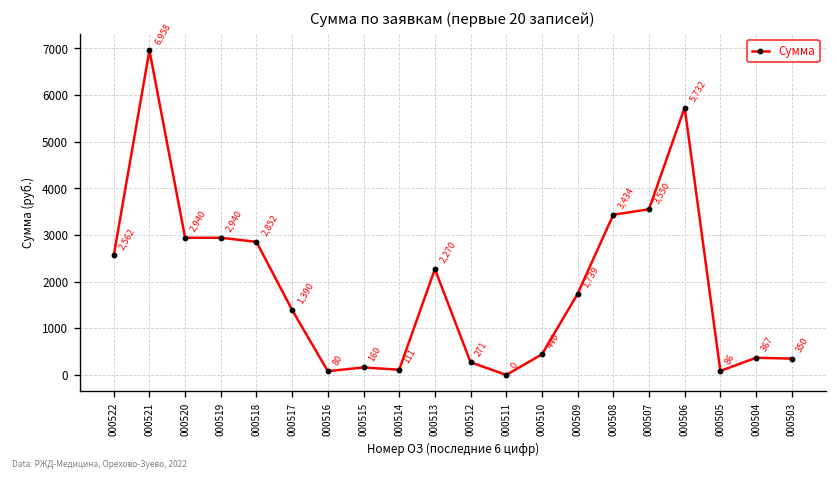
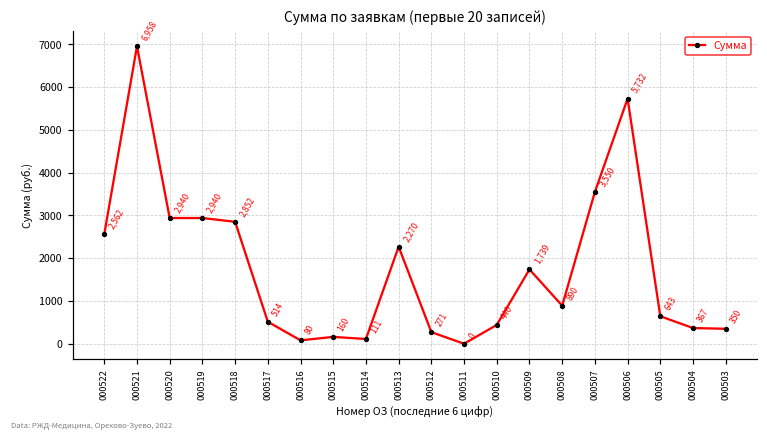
  {
    "000522": "2,562",
    "000521": "6,958",
    "000520": "2,940",
    "000519": "2,940",
    "000518": "2,852",
-   "000517": "1,390",
+   "000517": "514",
    "000516": "80",
    "000515": "160",
    "000514": "111",
    "000513": "2,270",
    "000512": "271",
    "000511": "0",
    "000510": "440",
    "000509": "1,739",
-   "000508": "3,434",
+   "000508": "890",
    "000507": "3,550",
    "000506": "5,732",
-   "000505": "86",
+   "000505": "643",
    "000504": "367",
    "000503": "350"
  }
